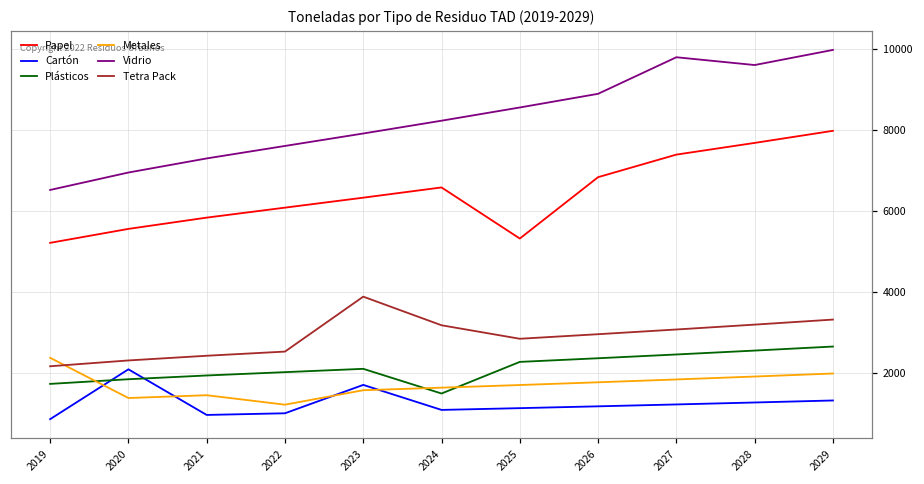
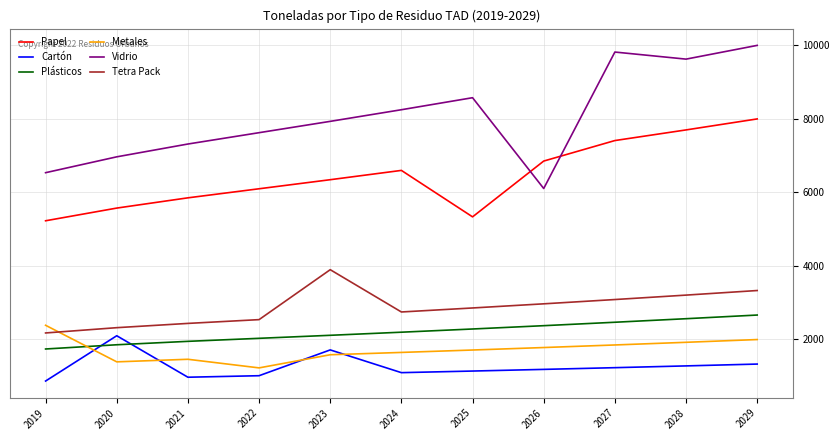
  {
    "Papel": {
      "2019": 5200,
      "2020": 5600,
      "2021": 5800,
      "2022": 6100,
      "2023": 6300,
      "2024": 6600,
      "2025": 5300,
      "2026": 6800,
      "2027": 7400,
      "2028": 7700,
      "2029": 8000
    },
    "Cartón": {
      "2019": 900,
      "2020": 2100,
      "2021": 1000,
      "2022": 1000,
      "2023": 1700,
      "2024": 1100,
      "2025": 1100,
      "2026": 1200,
      "2027": 1200,
      "2028": 1300,
      "2029": 1300
    },
    "Plásticos": {
      "2019": 1700,
      "2020": 1900,
      "2021": 1900,
      "2022": 2000,
      "2023": 2100,
-     "2024": 1500,
+     "2024": 2200,
      "2025": 2300,
      "2026": 2400,
      "2027": 2500,
      "2028": 2600,
      "2029": 2700
    },
    "Metales": {
      "2019": 2400,
      "2020": 1400,
      "2021": 1500,
      "2022": 1200,
      "2023": 1600,
      "2024": 1600,
      "2025": 1700,
      "2026": 1800,
      "2027": 1900,
      "2028": 1900,
      "2029": 2000
    },
    "Vidrio": {
      "2019": 6500,
      "2020": 7000,
      "2021": 7300,
      "2022": 7600,
      "2023": 7900,
      "2024": 8200,
      "2025": 8600,
-     "2026": 8900,
+     "2026": 6100,
      "2027": 9800,
      "2028": 9600,
      "2029": 10000
    },
    "Tetra Pack": {
      "2019": 2200,
      "2020": 2300,
      "2021": 2400,
      "2022": 2500,
      "2023": 3900,
-     "2024": 3200,
+     "2024": 2700,
      "2025": 2900,
      "2026": 3000,
      "2027": 3100,
      "2028": 3200,
      "2029": 3300
    }
  }
